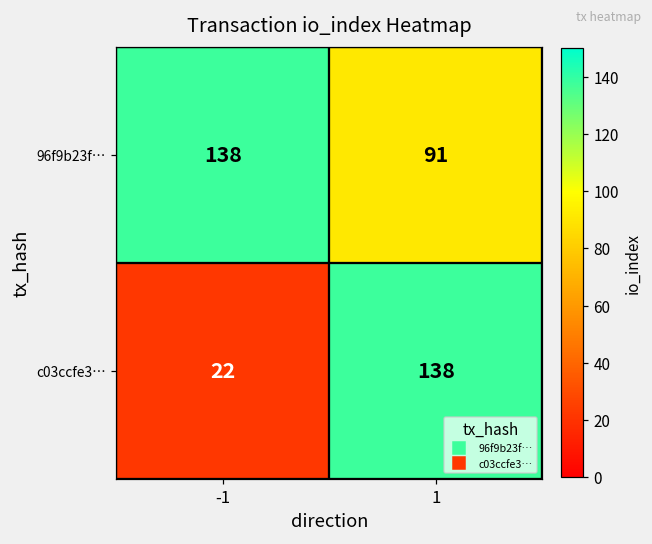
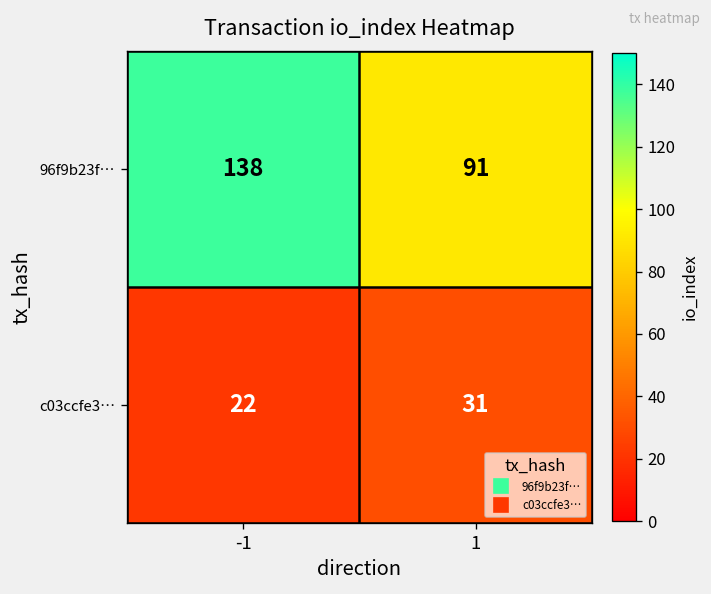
  {
    "96f9b23f…": {
      "-1": 138,
      "1": 91
    },
    "c03ccfe3…": {
      "-1": 22,
-     "1": 138
+     "1": 31
    }
  }
